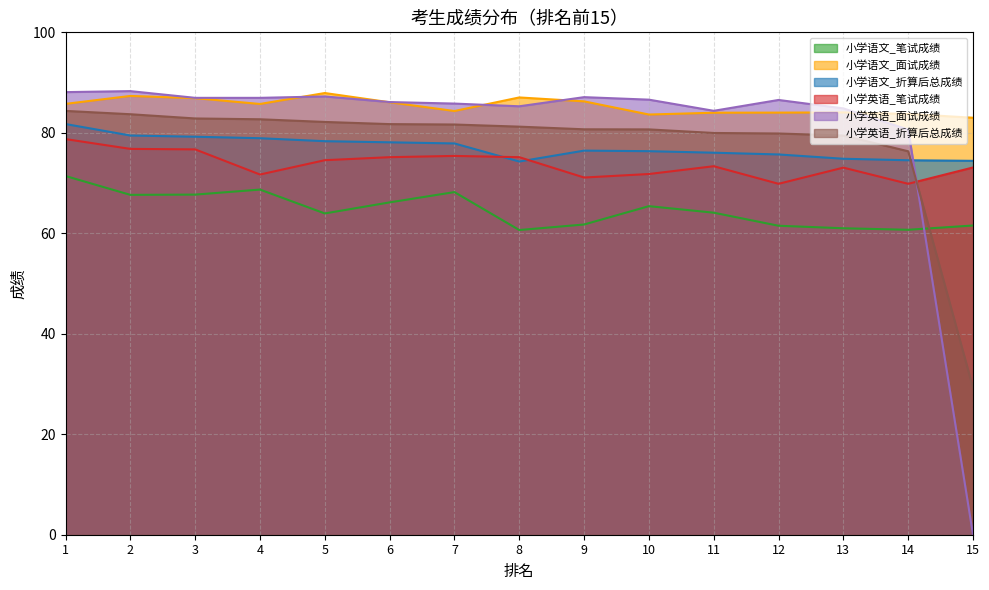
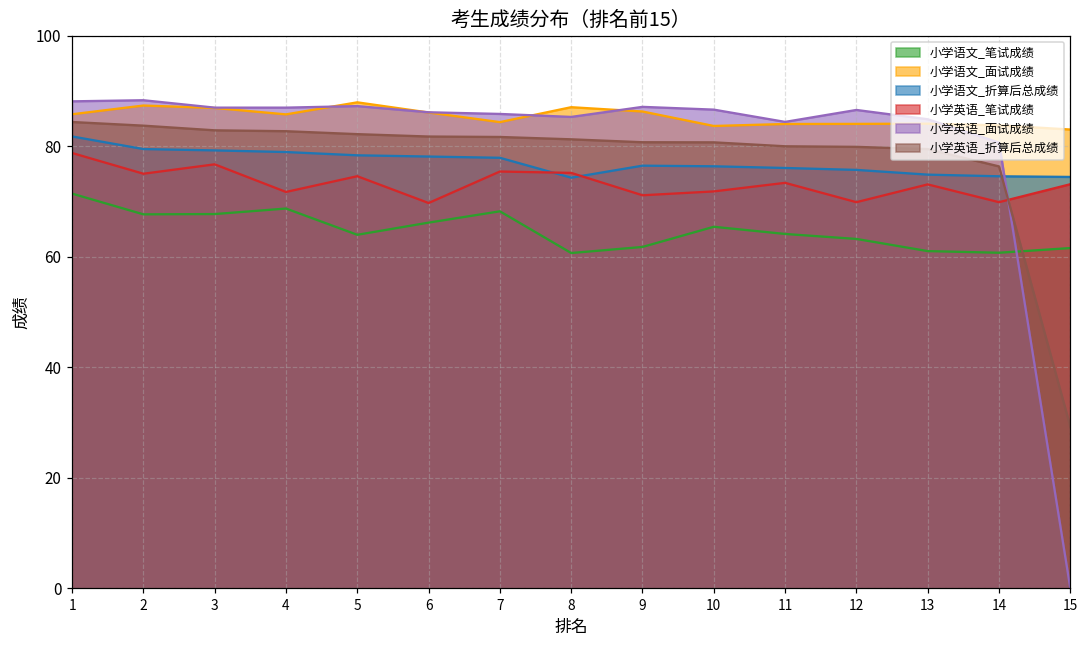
  {
    "小学语文_笔试成绩": {
      "1": 71,
      "2": 68,
      "3": 68,
      "4": 69,
      "5": 64,
      "6": 66,
      "7": 68,
      "8": 61,
      "9": 62,
      "10": 65,
      "11": 64,
-     "12": 62,
+     "12": 63,
      "13": 61,
      "14": 61,
      "15": 62
    },
    "小学语文_面试成绩": {
      "1": 86,
      "2": 87,
      "4": 86,
      "5": 88,
      "7": 84,
      "8": 87,
      "9": 86,
      "10": 84,
      "12": 84,
      "15": 83
    },
    "小学语文_折算后总成绩": {
      "1": 82,
      "2": 79,
      "3": 79,
      "4": 79,
      "5": 78,
      "6": 78,
      "7": 78,
      "8": 74,
      "9": 76,
      "10": 76,
      "11": 76,
      "12": 76,
      "13": 75,
      "14": 75,
      "15": 74
    },
    "小学英语_笔试成绩": {
      "1": 79,
-     "2": 77,
+     "2": 75,
      "3": 77,
      "4": 72,
      "5": 75,
-     "6": 75,
+     "6": 70,
      "7": 75,
      "8": 75,
      "9": 71,
      "10": 72,
      "11": 73,
      "12": 70,
      "13": 73,
      "14": 70,
      "15": 73
    },
    "小学英语_面试成绩": {
      "1": 88,
      "2": 88,
      "4": 87,
      "5": 87,
      "7": 86,
      "8": 85,
      "9": 87,
      "10": 87,
      "12": 87,
      "15": 0
    },
    "小学英语_折算后总成绩": {
      "1": 84,
      "2": 84,
      "3": 83,
      "4": 83,
      "5": 82,
      "6": 82,
      "7": 82,
      "8": 81,
      "9": 81,
      "10": 81,
      "11": 80,
      "12": 80,
      "14": 76,
      "15": 29
    }
  }
